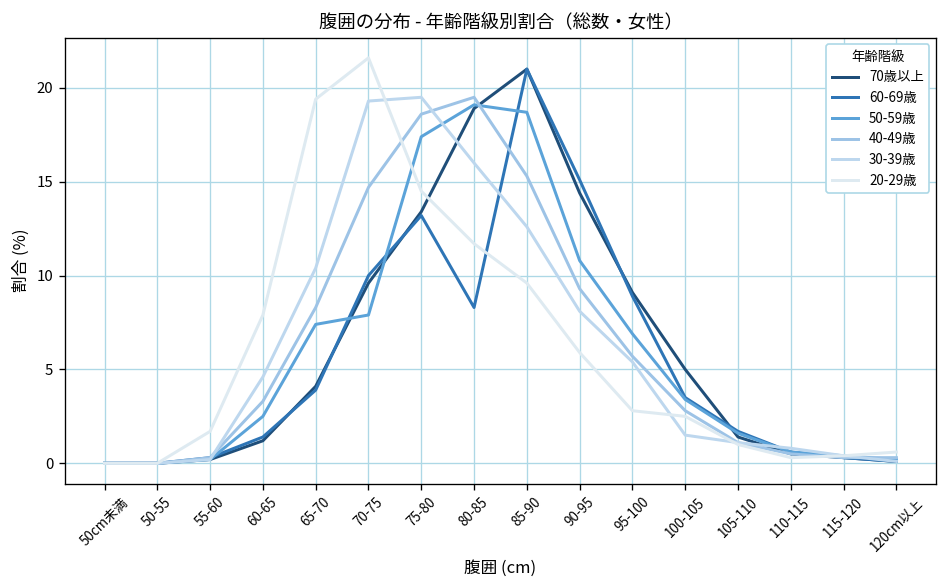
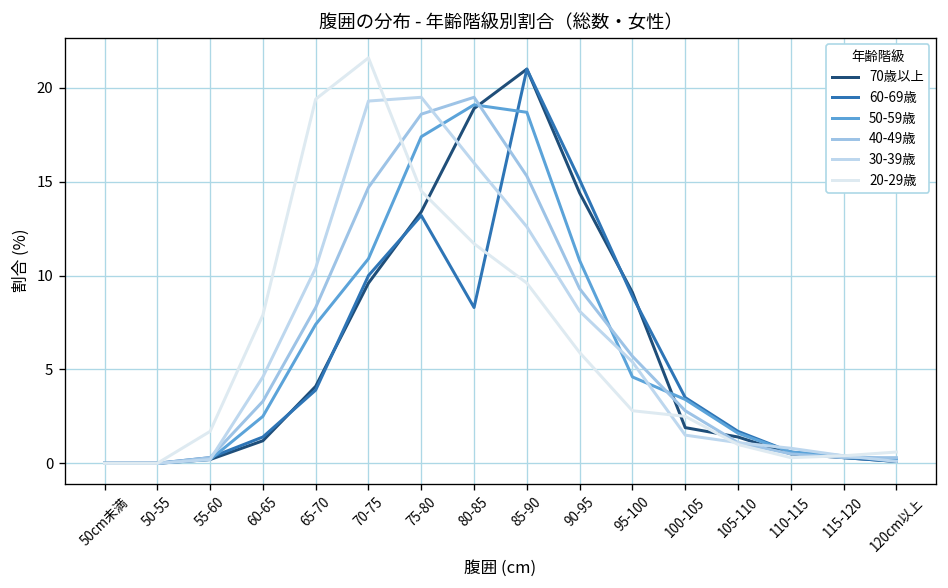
  {
    "70歳以上": {
      "60-65": 1.2,
      "65-70": 4.1,
      "70-75": 9.6,
      "75-80": 13.4,
      "80-85": 18.9,
      "90-95": 14.4,
      "95-100": 9.1,
-     "100-105": 5.0,
+     "100-105": 1.9,
      "105-110": 1.4
    },
    "60-69歳": {
      "60-65": 1.4,
      "65-70": 3.9,
      "70-75": 10.0,
      "75-80": 13.2,
      "80-85": 8.3,
      "90-95": 15.1,
      "95-100": 8.9
    },
    "50-59歳": {
      "60-65": 2.5,
      "65-70": 7.4,
-     "70-75": 7.9,
+     "70-75": 10.9,
      "75-80": 17.4,
      "80-85": 19.1,
      "85-90": 18.7,
      "90-95": 10.8,
-     "95-100": 6.9
+     "95-100": 4.6
    }
  }
